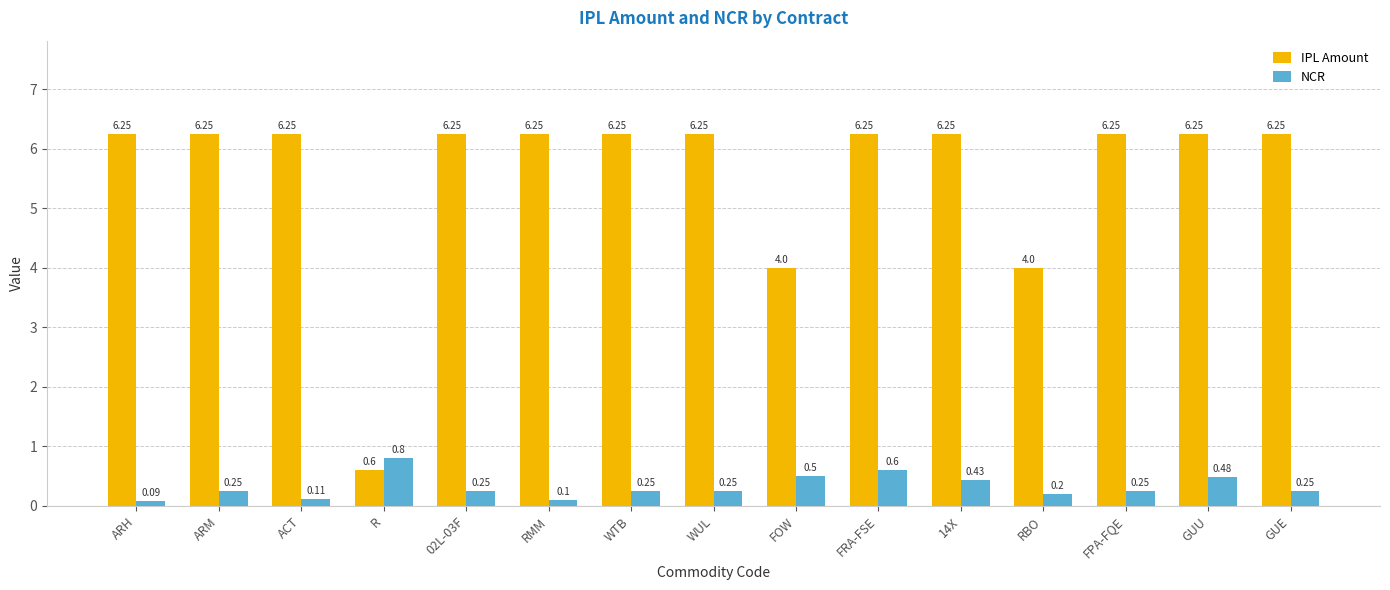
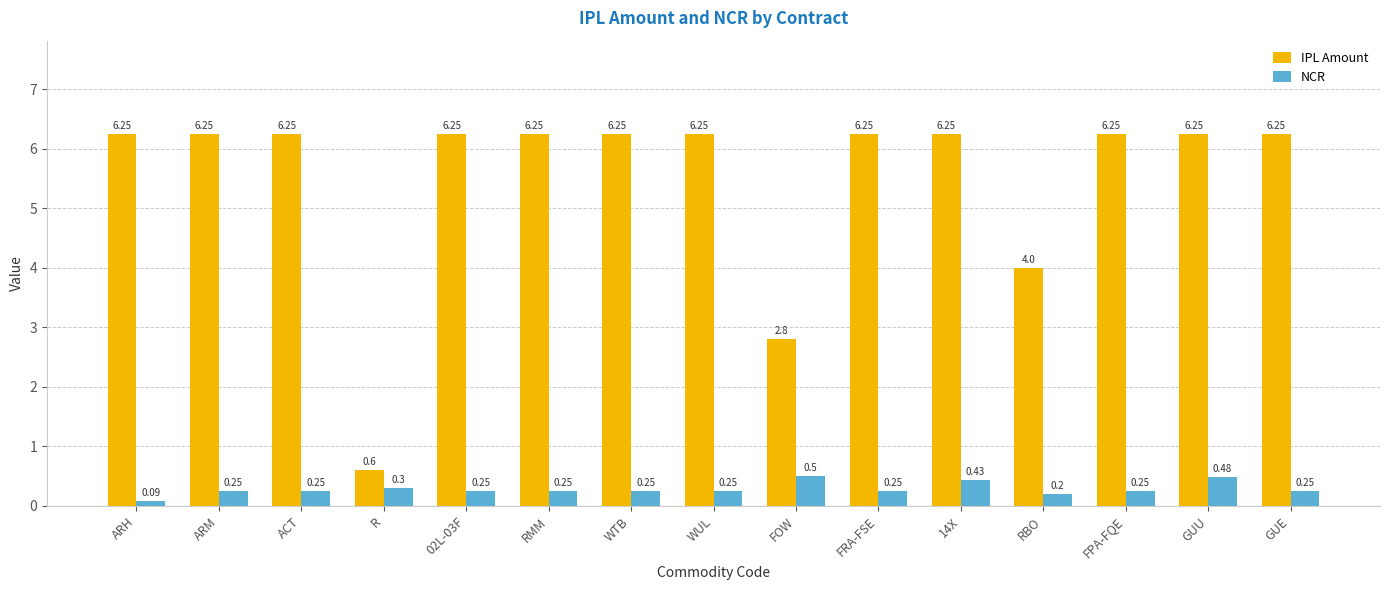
  {
    "IPL Amount": {
      "ARH": 6.25,
      "ARM": 6.25,
      "ACT": 6.25,
      "R": 0.6,
      "02L-03F": 6.25,
      "RMM": 6.25,
      "WTB": 6.25,
      "WUL": 6.25,
-     "FOW": 4.0,
+     "FOW": 2.8,
      "FRA-FSE": 6.25,
      "14X": 6.25,
      "RBO": 4.0,
      "FPA-FQE": 6.25,
      "GUU": 6.25,
      "GUE": 6.25
    },
    "NCR": {
      "ARH": 0.09,
      "ARM": 0.25,
-     "ACT": 0.11,
-     "R": 0.8,
+     "ACT": 0.25,
+     "R": 0.3,
      "02L-03F": 0.25,
-     "RMM": 0.1,
+     "RMM": 0.25,
      "WTB": 0.25,
      "WUL": 0.25,
      "FOW": 0.5,
-     "FRA-FSE": 0.6,
+     "FRA-FSE": 0.25,
      "14X": 0.43,
      "RBO": 0.2,
      "FPA-FQE": 0.25,
      "GUU": 0.48,
      "GUE": 0.25
    }
  }
